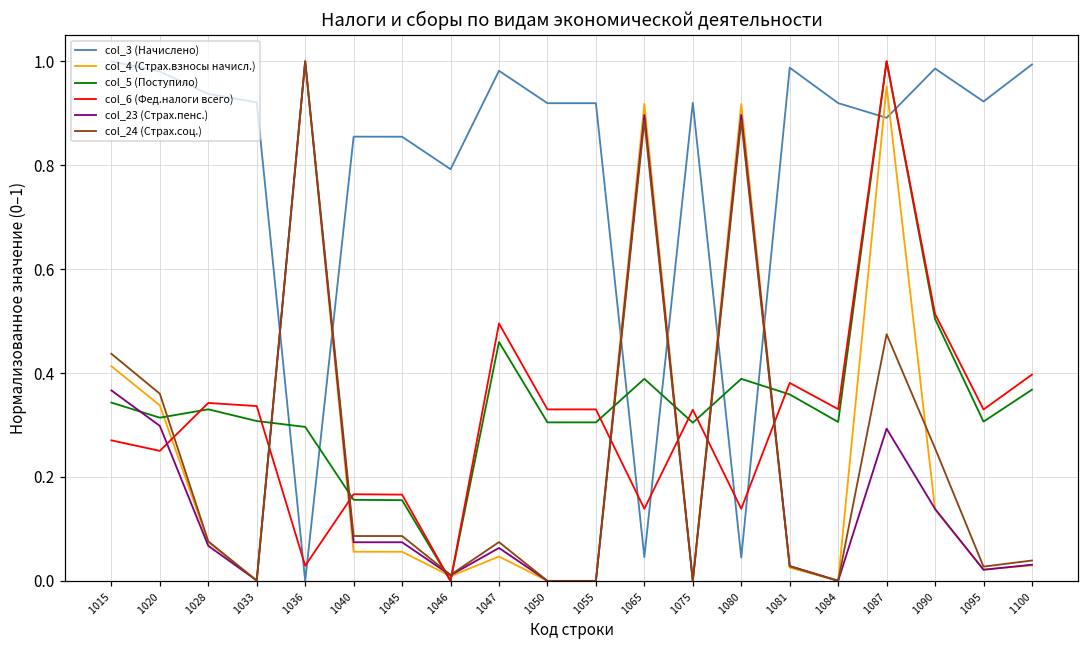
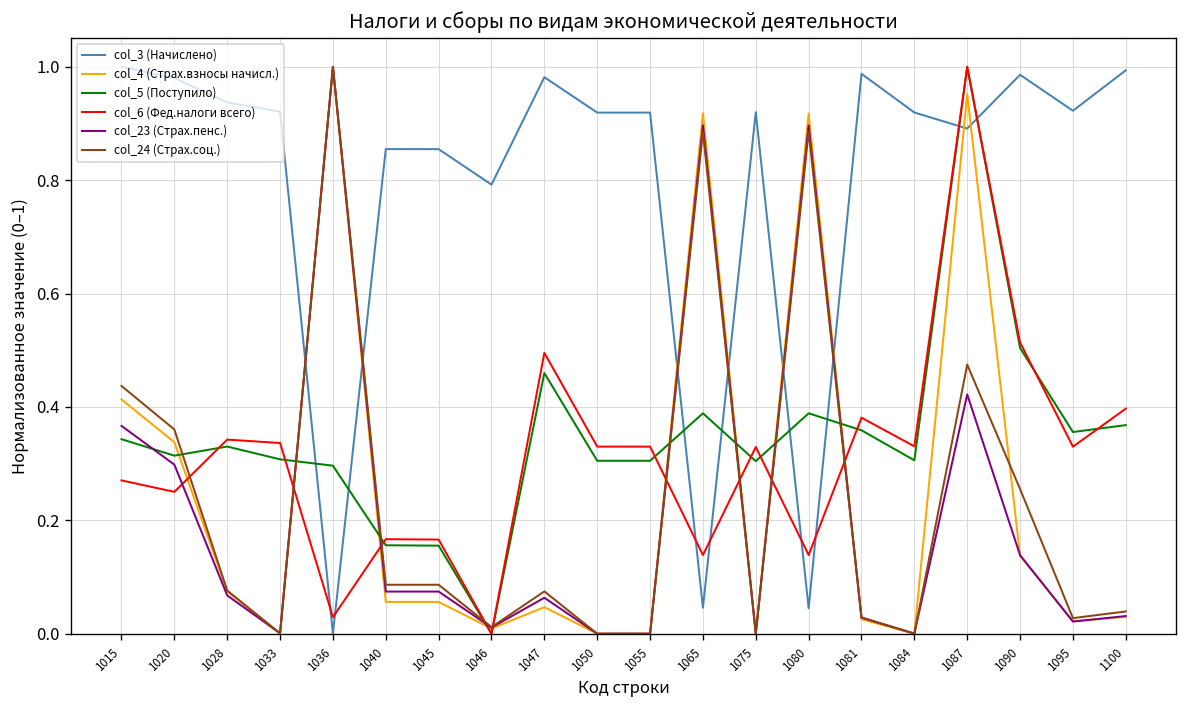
  {
    "col_3 (Начислено)": {
      "1036": 0.00,
      "1040": 0.85,
      "1045": 0.85,
      "1046": 0.79,
      "1047": 0.98,
      "1050": 0.92,
      "1055": 0.92,
      "1065": 0.05,
      "1075": 0.92,
      "1080": 0.04,
      "1081": 0.99,
      "1084": 0.92,
      "1087": 0.89,
      "1090": 0.99,
      "1095": 0.92,
      "1100": 0.99
    },
    "col_4 (Страх.взносы начисл.)": {
      "1015": 0.41,
      "1020": 0.34,
      "1040": 0.06,
      "1045": 0.06,
      "1047": 0.05,
      "1065": 0.92,
      "1080": 0.92,
      "1087": 0.95
    },
    "col_5 (Поступило)": {
      "1015": 0.34,
      "1020": 0.31,
      "1028": 0.33,
      "1033": 0.31,
      "1036": 0.30,
      "1040": 0.16,
      "1045": 0.16,
      "1047": 0.46,
      "1050": 0.31,
      "1055": 0.31,
      "1065": 0.39,
      "1075": 0.30,
      "1080": 0.39,
      "1081": 0.36,
      "1084": 0.31,
      "1090": 0.50,
-     "1095": 0.31,
+     "1095": 0.36,
      "1100": 0.37
    },
    "col_6 (Фед.налоги всего)": {
      "1015": 0.27,
      "1020": 0.25,
      "1028": 0.34,
      "1033": 0.34,
      "1036": 0.03,
      "1040": 0.17,
      "1045": 0.17,
      "1047": 0.50,
      "1050": 0.33,
      "1055": 0.33,
      "1065": 0.14,
      "1075": 0.33,
      "1080": 0.14,
      "1081": 0.38,
      "1084": 0.33,
      "1090": 0.51,
      "1095": 0.33,
      "1100": 0.40
    },
    "col_23 (Страх.пенс.)": {
      "1015": 0.37,
      "1020": 0.30,
      "1028": 0.07,
      "1040": 0.07,
      "1045": 0.07,
      "1047": 0.06,
      "1065": 0.90,
      "1080": 0.90,
-     "1087": 0.29
+     "1087": 0.42
    },
    "col_24 (Страх.соц.)": {
      "1015": 0.44,
      "1020": 0.36,
      "1040": 0.09,
      "1045": 0.09,
      "1047": 0.07,
      "1065": 0.89,
      "1080": 0.89,
      "1087": 0.47,
      "1090": 0.26,
      "1095": 0.03,
      "1100": 0.04
    }
  }
